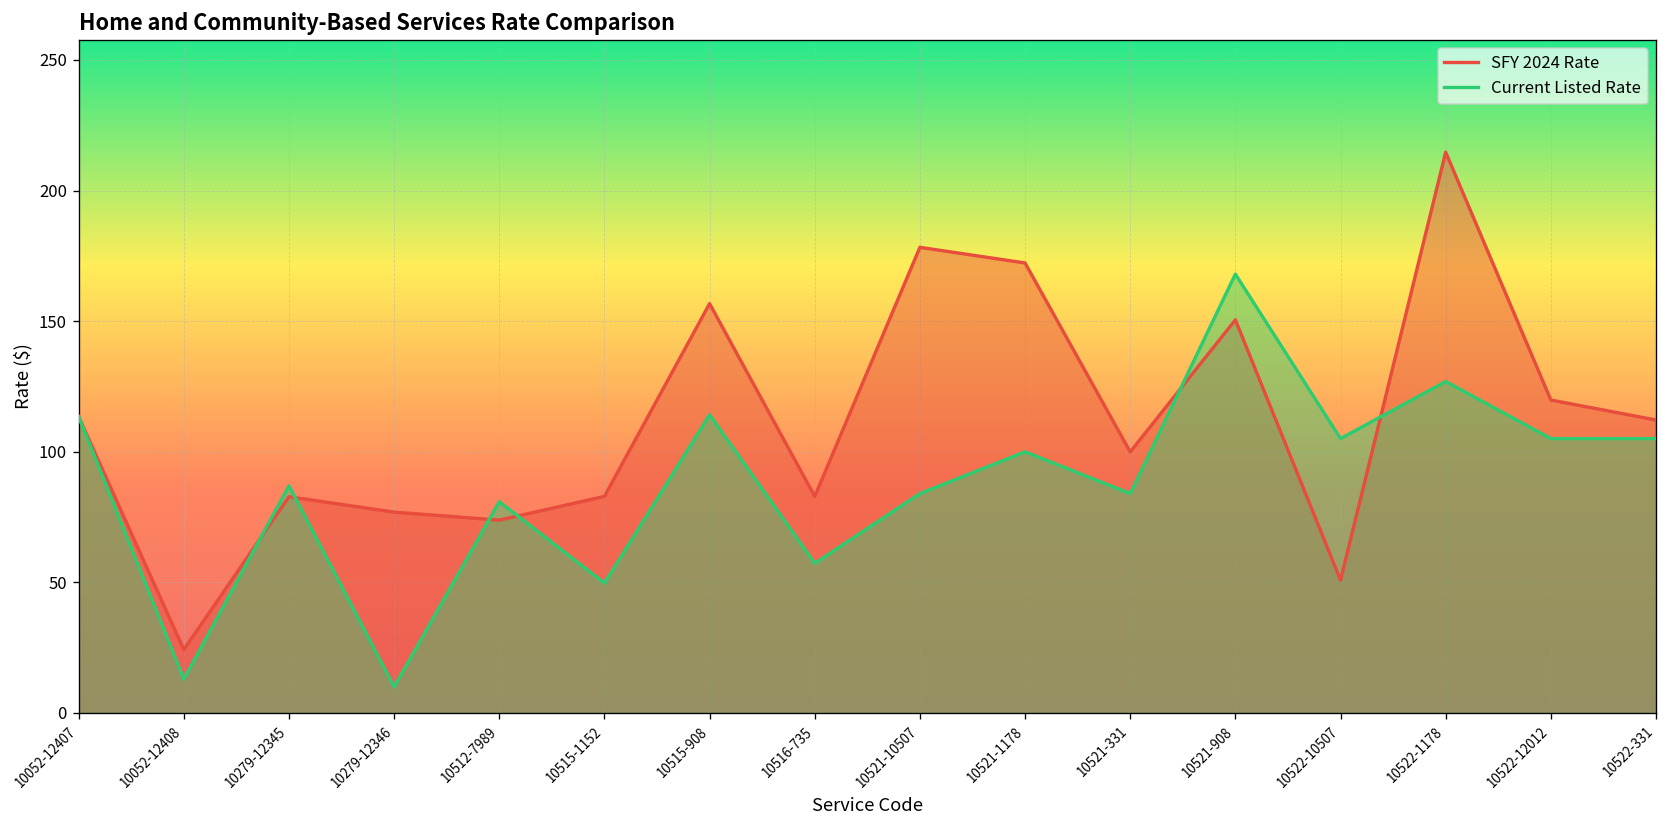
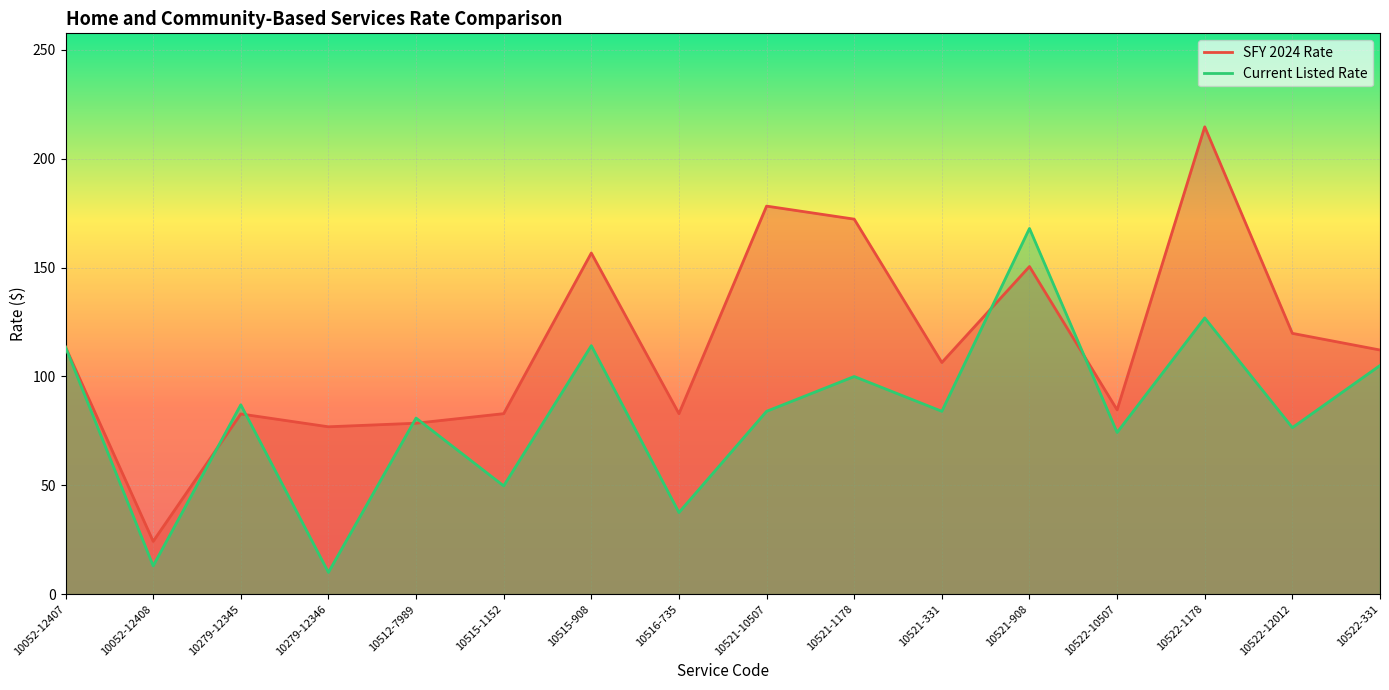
  {
    "SFY 2024 Rate": {
      "10052-12408": 24,
      "10279-12345": 83,
      "10279-12346": 77,
-     "10512-7989": 74,
+     "10512-7989": 79,
      "10515-1152": 83,
      "10515-908": 157,
      "10516-735": 83,
      "10521-10507": 178,
      "10521-1178": 172,
-     "10521-331": 100,
+     "10521-331": 106,
      "10521-908": 151,
-     "10522-10507": 51,
+     "10522-10507": 85,
      "10522-1178": 215,
      "10522-12012": 120,
      "10522-331": 112
    },
    "Current Listed Rate": {
      "10052-12408": 13,
      "10279-12345": 87,
      "10279-12346": 10,
      "10512-7989": 81,
      "10515-1152": 50,
      "10515-908": 114,
-     "10516-735": 57,
+     "10516-735": 38,
      "10521-10507": 84,
      "10521-1178": 100,
      "10521-331": 84,
      "10521-908": 168,
-     "10522-10507": 105,
+     "10522-10507": 74,
      "10522-1178": 127,
-     "10522-12012": 105,
+     "10522-12012": 77,
      "10522-331": 105
    }
  }
